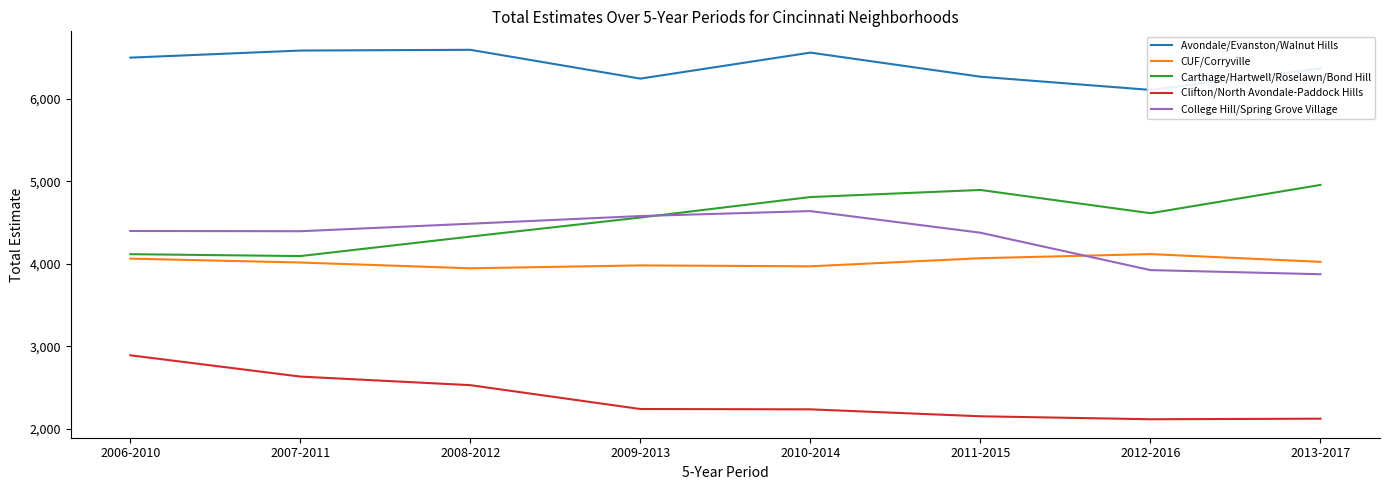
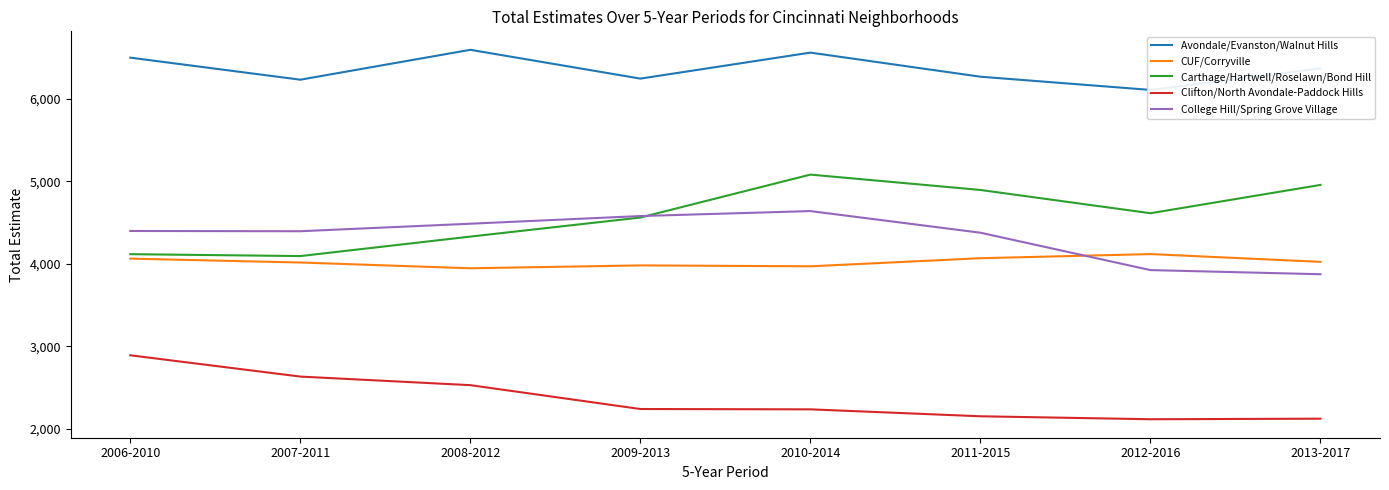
  {
    "Avondale/Evanston/Walnut Hills": {
      "2006-2010": "6,500",
-     "2007-2011": "6,600",
+     "2007-2011": "6,200",
      "2008-2012": "6,600",
      "2009-2013": "6,200",
      "2010-2014": "6,600",
      "2011-2015": "6,300"
    },
    "CUF/Corryville": {
      "2006-2010": "4,100",
      "2007-2011": "4,000",
      "2008-2012": "3,900",
      "2009-2013": "4,000",
      "2010-2014": "4,000",
      "2011-2015": "4,100",
      "2012-2016": "4,100",
      "2013-2017": "4,000"
    },
    "Carthage/Hartwell/Roselawn/Bond Hill": {
      "2006-2010": "4,100",
      "2007-2011": "4,100",
      "2008-2012": "4,300",
-     "2010-2014": "4,800",
+     "2010-2014": "5,100",
      "2011-2015": "4,900",
      "2012-2016": "4,600",
      "2013-2017": "5,000"
    },
    "Clifton/North Avondale-Paddock Hills": {
      "2006-2010": "2,900",
      "2007-2011": "2,600",
      "2008-2012": "2,500",
      "2009-2013": "2,200",
      "2010-2014": "2,200",
      "2011-2015": "2,200",
      "2012-2016": "2,100",
      "2013-2017": "2,100"
    },
    "College Hill/Spring Grove Village": {
      "2006-2010": "4,400",
      "2007-2011": "4,400",
      "2008-2012": "4,500",
      "2010-2014": "4,600",
      "2011-2015": "4,400",
      "2012-2016": "3,900",
      "2013-2017": "3,900"
    }
  }
